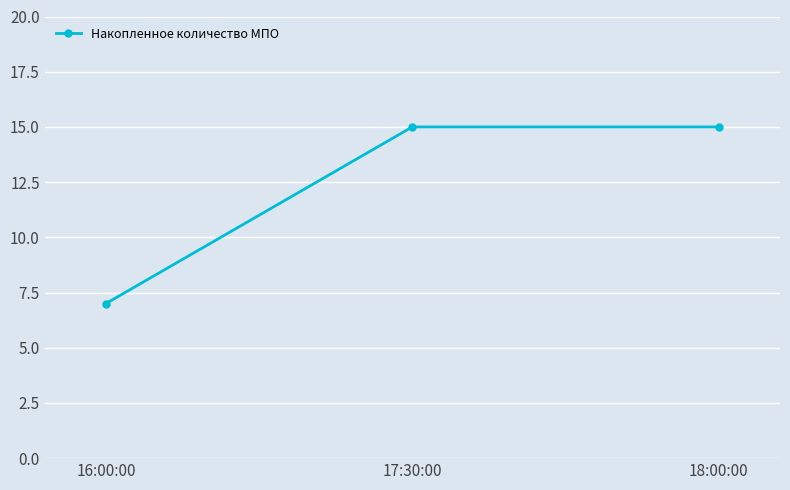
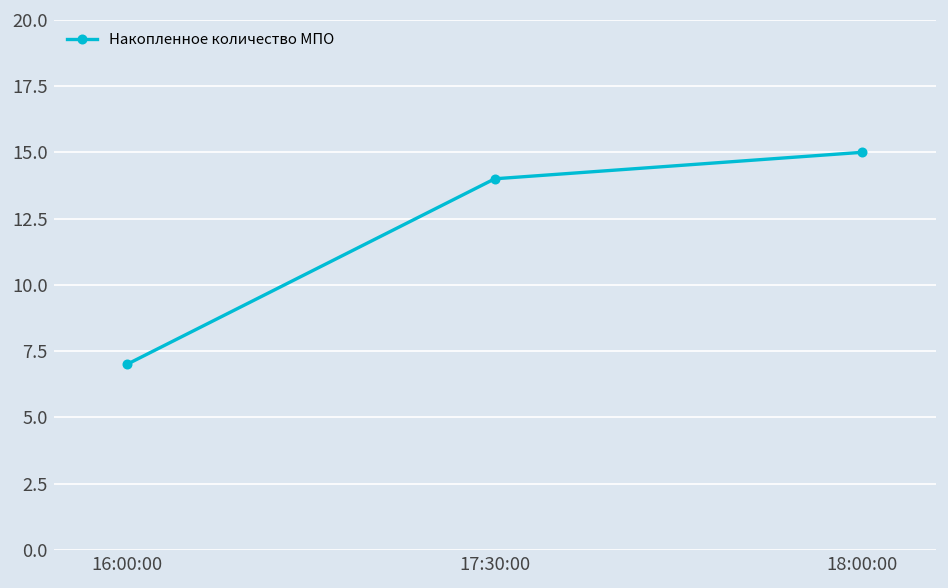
  {
    "16:00:00": 7,
-   "17:30:00": 15,
+   "17:30:00": 14,
    "18:00:00": 15
  }
